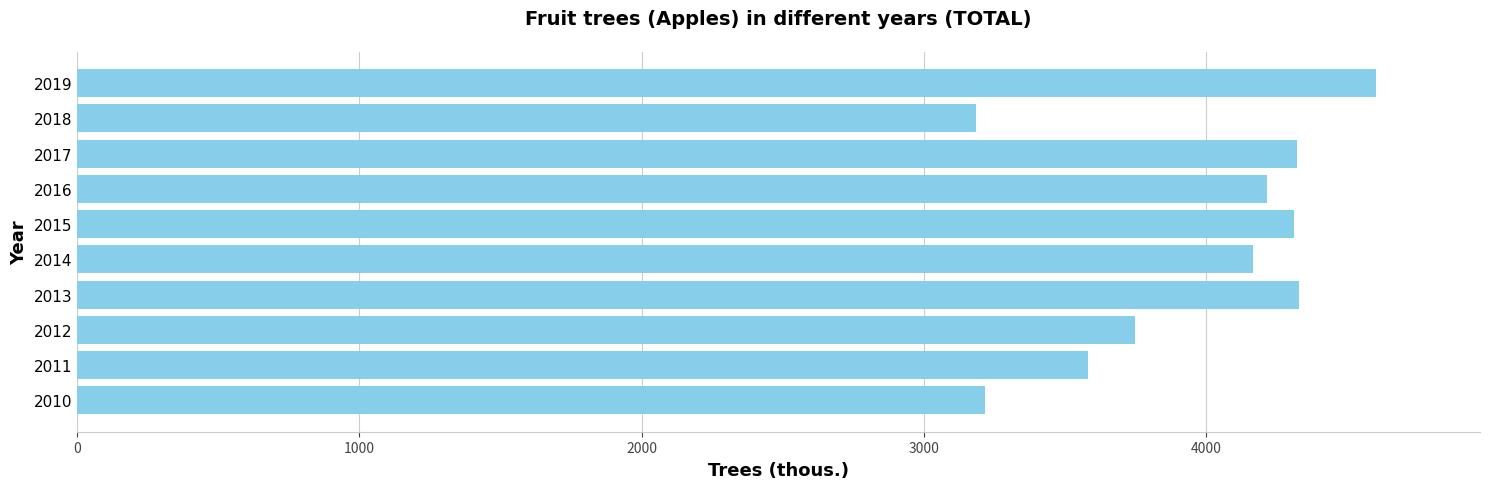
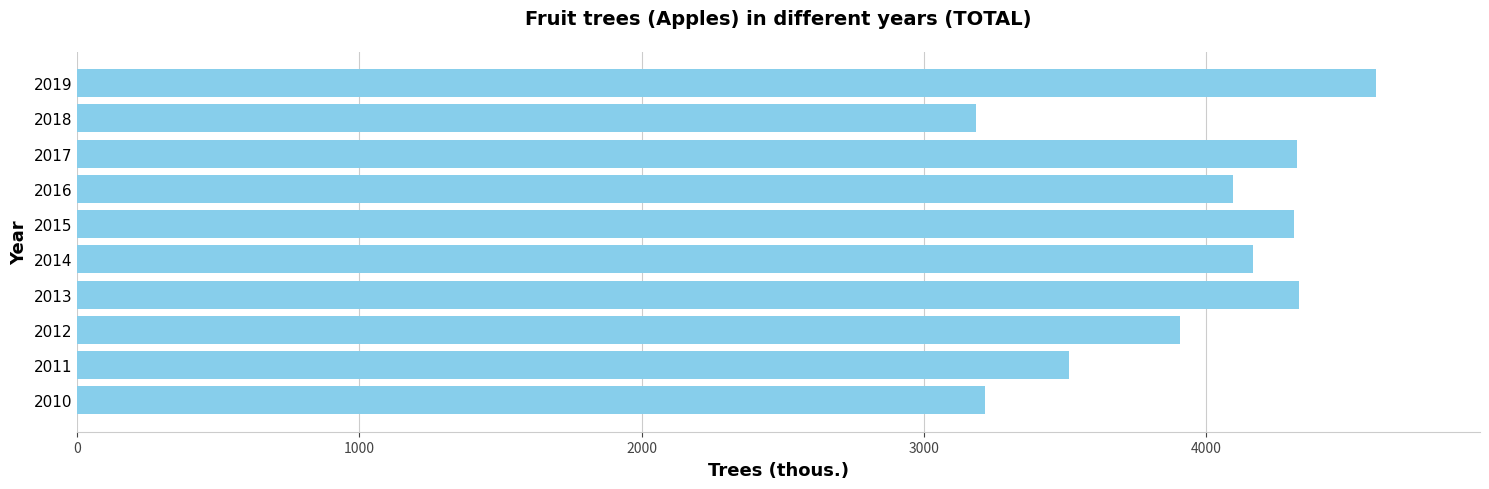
  {
    "2019": 4600,
    "2018": 3180,
    "2017": 4320,
-   "2016": 4210,
+   "2016": 4090,
    "2015": 4310,
    "2014": 4160,
    "2013": 4330,
-   "2012": 3750,
-   "2011": 3580,
+   "2012": 3910,
+   "2011": 3510,
    "2010": 3220
  }
